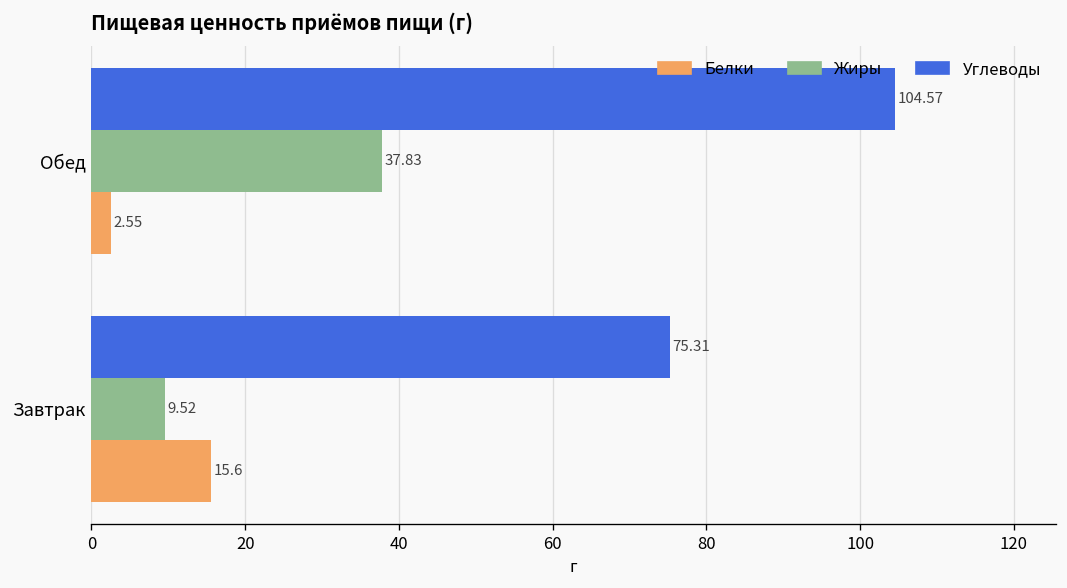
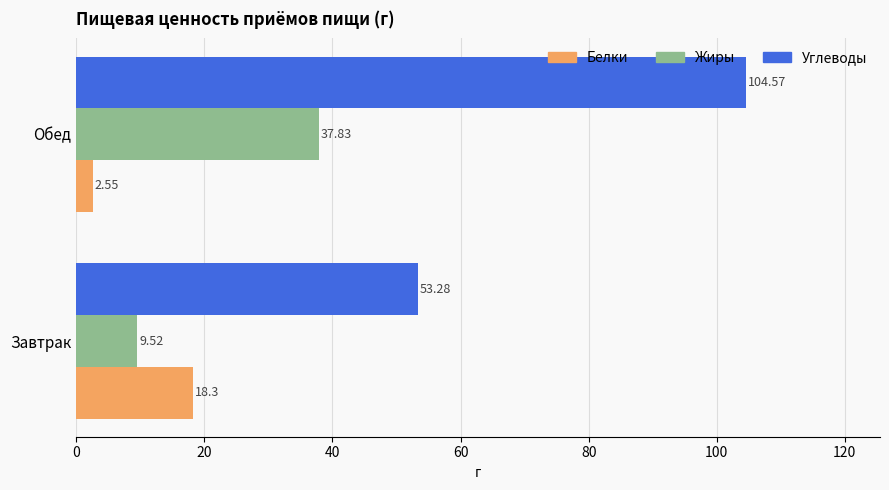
  {
    "Белки": {
      "Обед": 2.55,
-     "Завтрак": 15.6
+     "Завтрак": 18.3
    },
    "Жиры": {
      "Обед": 37.83,
      "Завтрак": 9.52
    },
    "Углеводы": {
      "Обед": 104.57,
-     "Завтрак": 75.31
+     "Завтрак": 53.28
    }
  }
